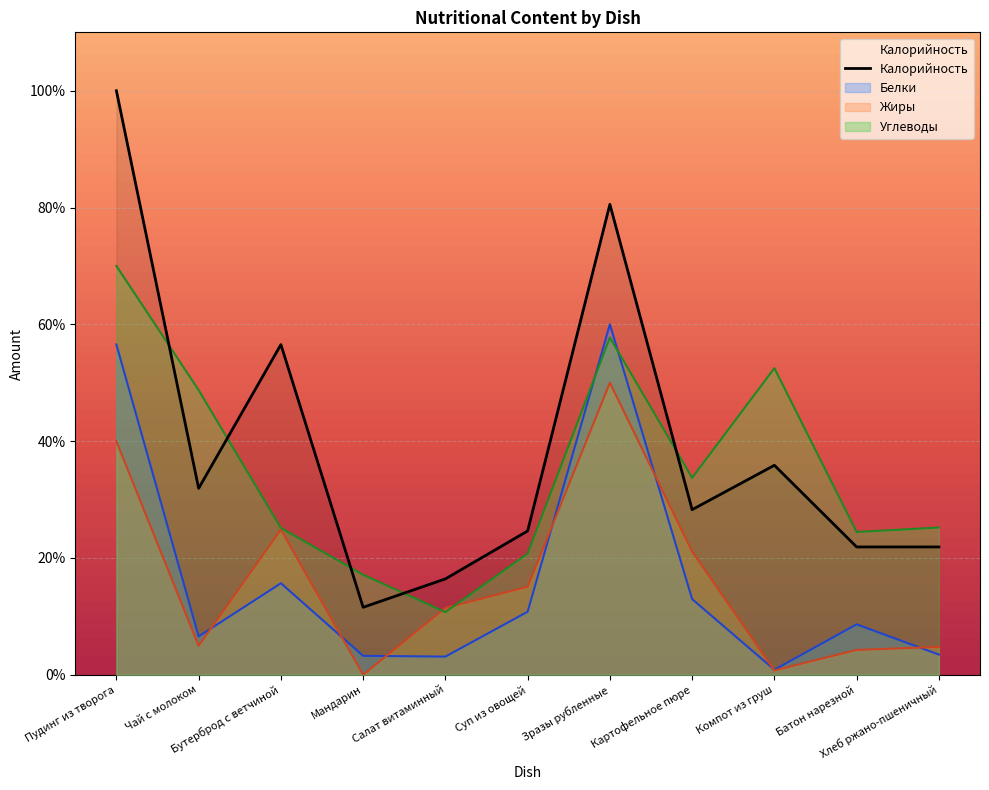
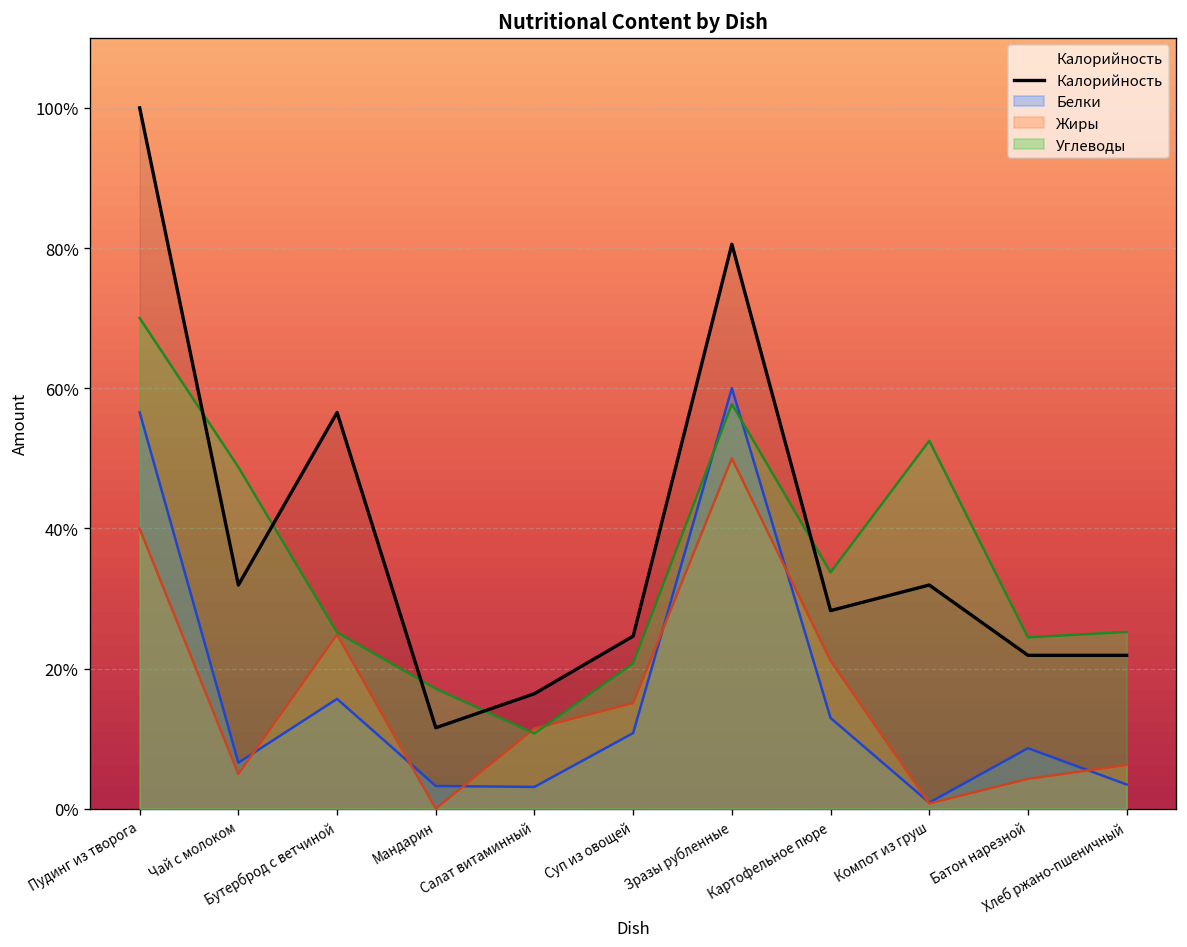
  {
    "Калорийность": {
      "Пудинг из творога": "100%",
      "Чай с молоком": "32%",
      "Бутерброд с ветчиной": "57%",
      "Мандарин": "12%",
      "Салат витаминный": "16%",
      "Суп из овощей": "25%",
      "Зразы рубленные": "81%",
      "Картофельное пюре": "28%",
-     "Компот из груш": "36%",
+     "Компот из груш": "32%",
      "Батон нарезной": "22%",
      "Хлеб ржано-пшеничный": "22%"
    },
    "Белки": {
      "Пудинг из творога": "57%",
      "Чай с молоком": "7%",
      "Бутерброд с ветчиной": "16%",
      "Мандарин": "3%",
      "Салат витаминный": "3%",
      "Суп из овощей": "11%",
      "Зразы рубленные": "60%",
      "Картофельное пюре": "13%",
      "Батон нарезной": "9%",
      "Хлеб ржано-пшеничный": "3%"
    },
    "Жиры": {
      "Пудинг из творога": "40%",
      "Чай с молоком": "5%",
      "Мандарин": "0%",
      "Салат витаминный": "11%",
      "Суп из овощей": "15%",
      "Зразы рубленные": "50%",
      "Картофельное пюре": "21%",
      "Батон нарезной": "4%",
-     "Хлеб ржано-пшеничный": "5%"
+     "Хлеб ржано-пшеничный": "6%"
    },
    "Углеводы": {
      "Пудинг из творога": "70%",
      "Чай с молоком": "49%",
      "Мандарин": "17%",
      "Салат витаминный": "11%",
      "Суп из овощей": "21%",
      "Зразы рубленные": "58%",
      "Картофельное пюре": "34%",
      "Компот из груш": "52%",
      "Батон нарезной": "24%",
      "Хлеб ржано-пшеничный": "25%"
    }
  }
